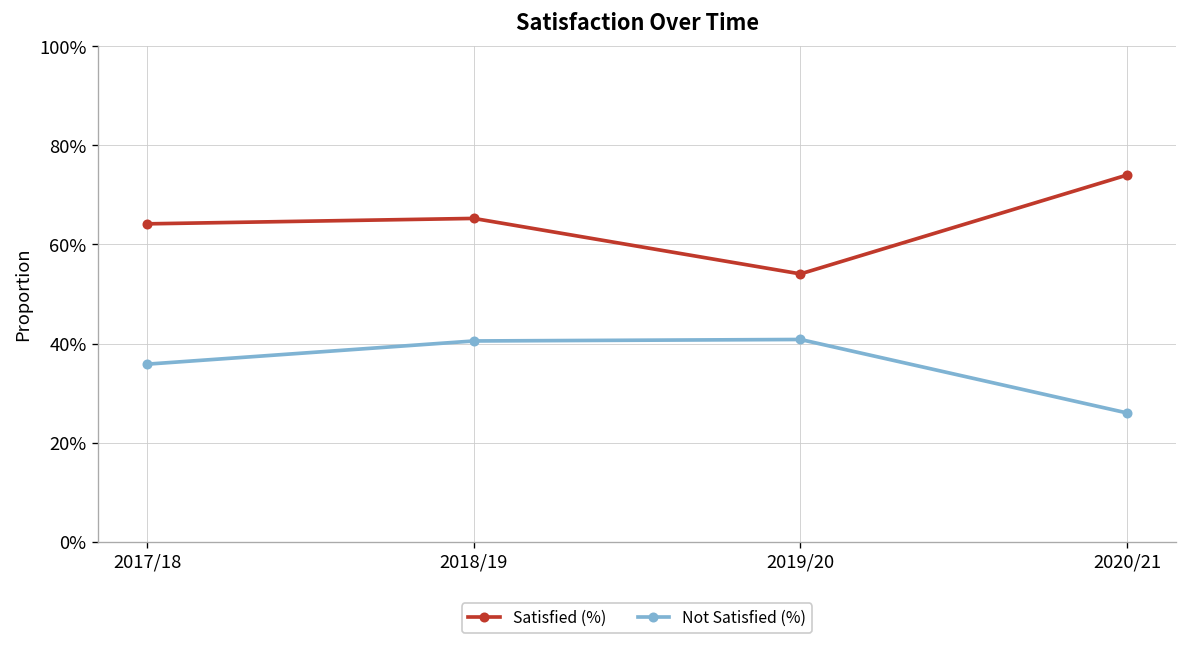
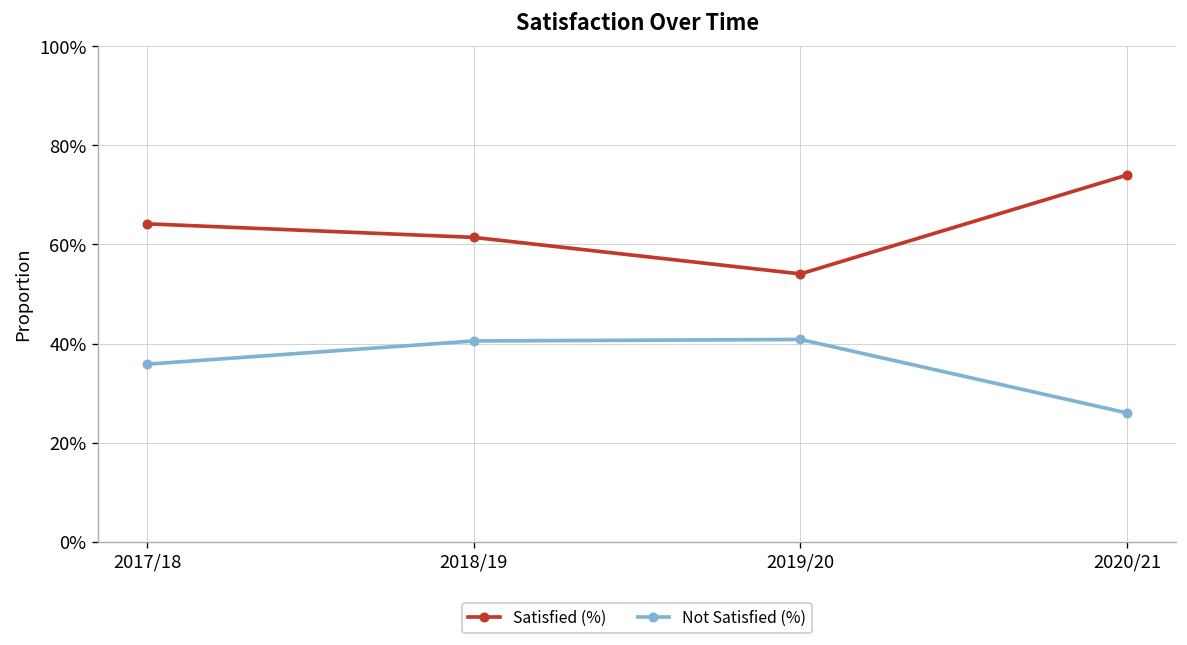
  {
    "Satisfied (%)": {
      "2017/18": "64%",
-     "2018/19": "65%",
+     "2018/19": "61%",
      "2019/20": "54%",
      "2020/21": "74%"
    },
    "Not Satisfied (%)": {
      "2017/18": "36%",
      "2018/19": "41%",
      "2019/20": "41%",
      "2020/21": "26%"
    }
  }
